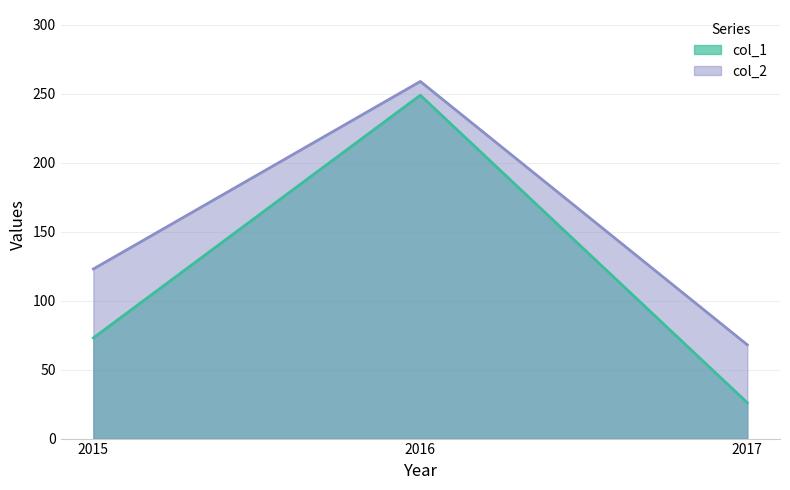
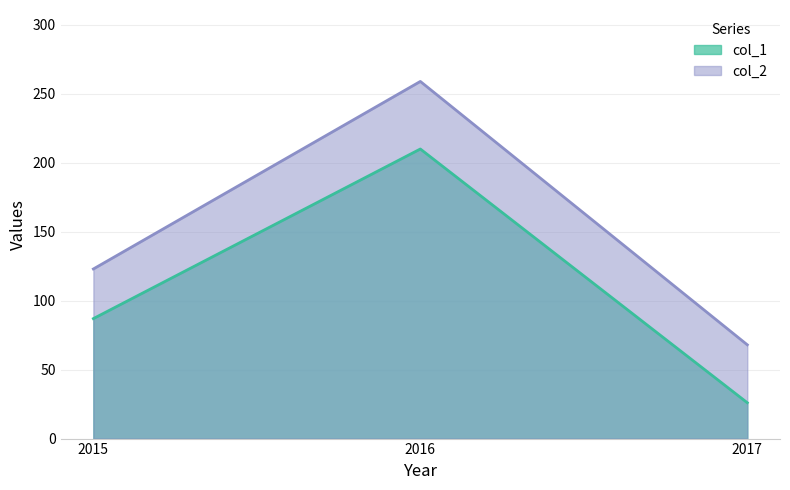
  {
    "col_1": {
-     "2015": 73,
-     "2016": 249,
+     "2015": 87,
+     "2016": 210,
      "2017": 26
    },
    "col_2": {
      "2015": 123,
      "2016": 259,
      "2017": 68
    }
  }
